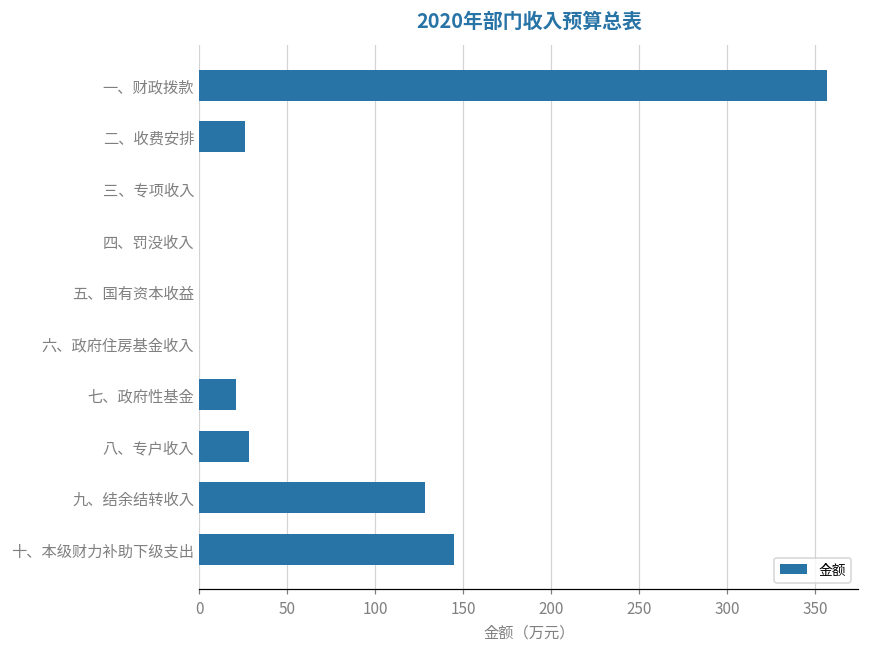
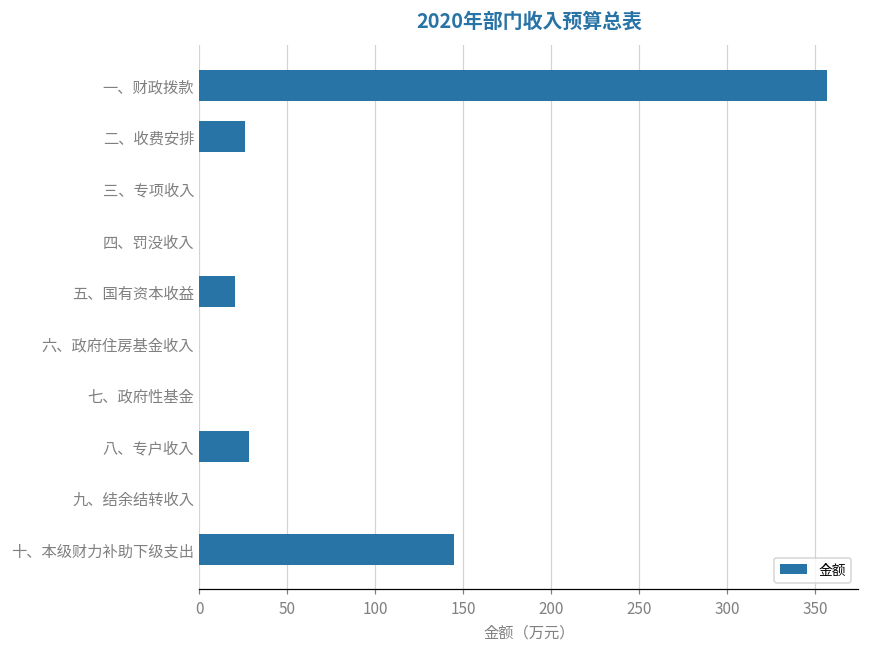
  {
    "一、财政拨款": 357,
    "二、收费安排": 26,
    "三、专项收入": 0,
    "四、罚没收入": 0,
-   "五、国有资本收益": 0,
+   "五、国有资本收益": 20,
    "六、政府住房基金收入": 0,
-   "七、政府性基金": 21,
+   "七、政府性基金": 0,
    "八、专户收入": 28,
-   "九、结余结转收入": 128,
+   "九、结余结转收入": 0,
    "十、本级财力补助下级支出": 145
  }
